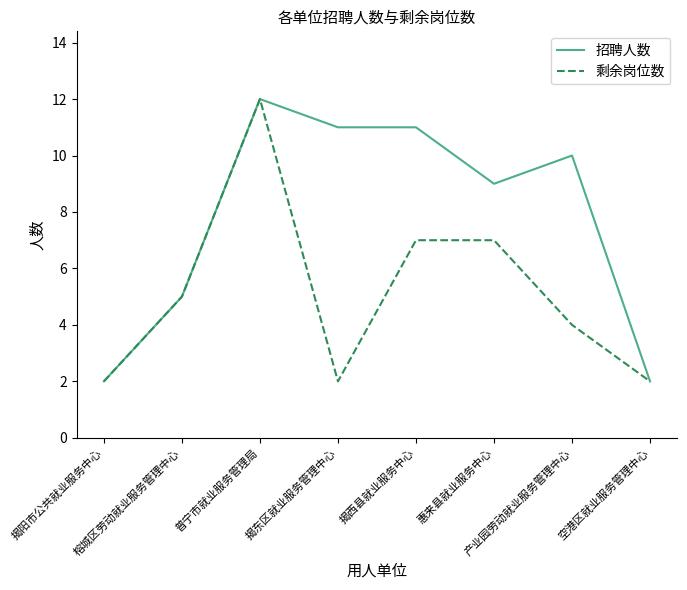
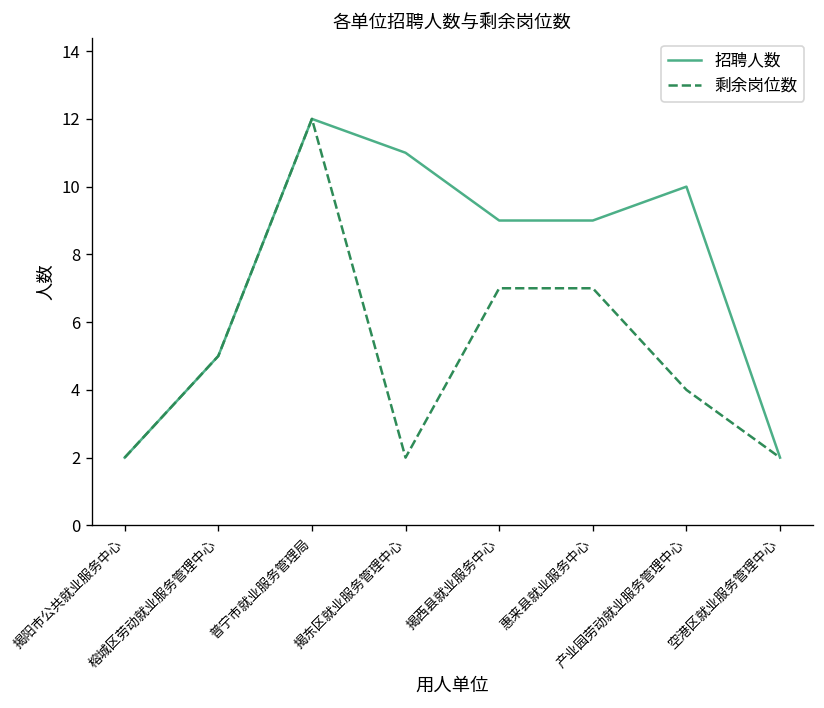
  {
    "招聘人数": {
      "揭东区就业服务管理中心": 11,
-     "揭西县就业服务中心": 11,
+     "揭西县就业服务中心": 9,
      "惠来县就业服务中心": 9,
      "产业园劳动就业服务管理中心": 10
    },
    "剩余岗位数": {
      "揭东区就业服务管理中心": 2,
      "揭西县就业服务中心": 7,
      "惠来县就业服务中心": 7,
      "产业园劳动就业服务管理中心": 4
    }
  }
